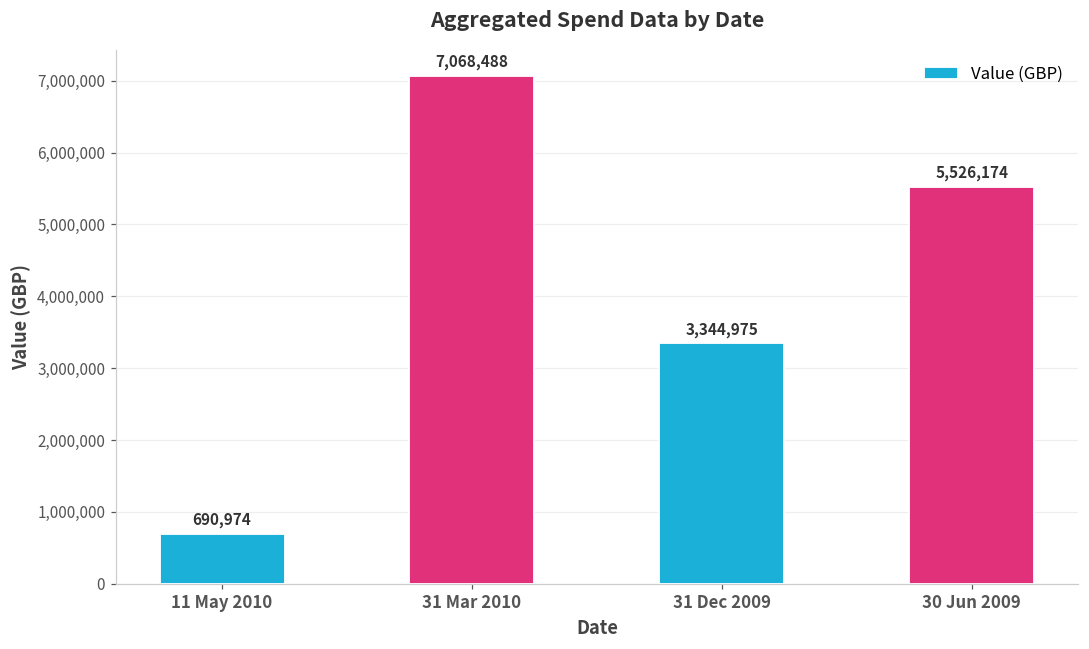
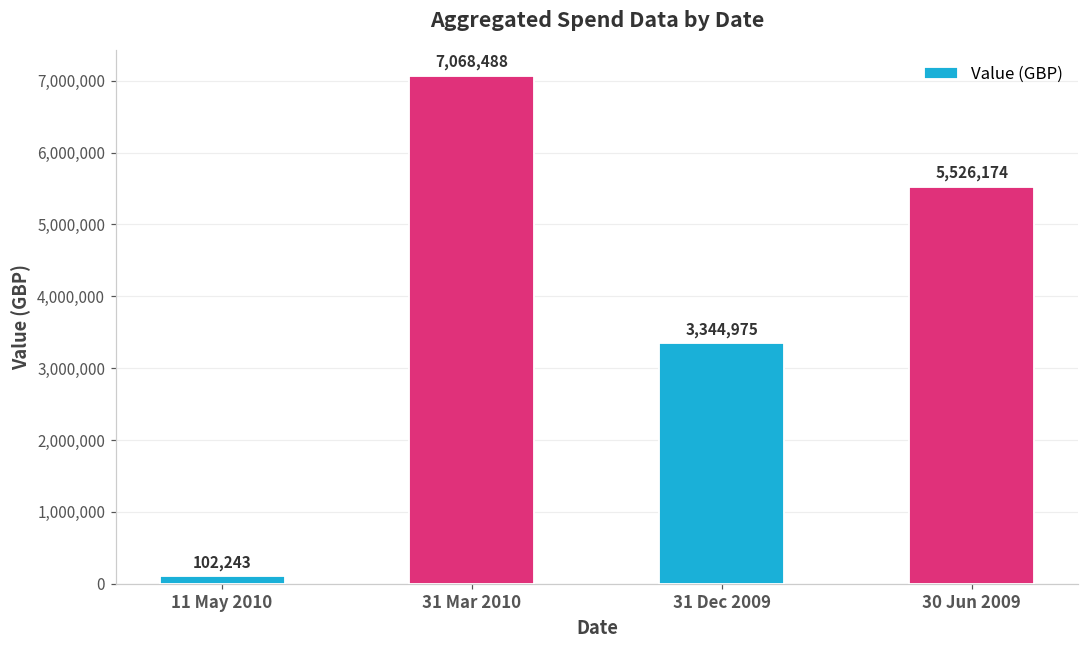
  {
-   "11 May 2010": "690,974",
+   "11 May 2010": "102,243",
    "31 Mar 2010": "7,068,488",
    "31 Dec 2009": "3,344,975",
    "30 Jun 2009": "5,526,174"
  }
